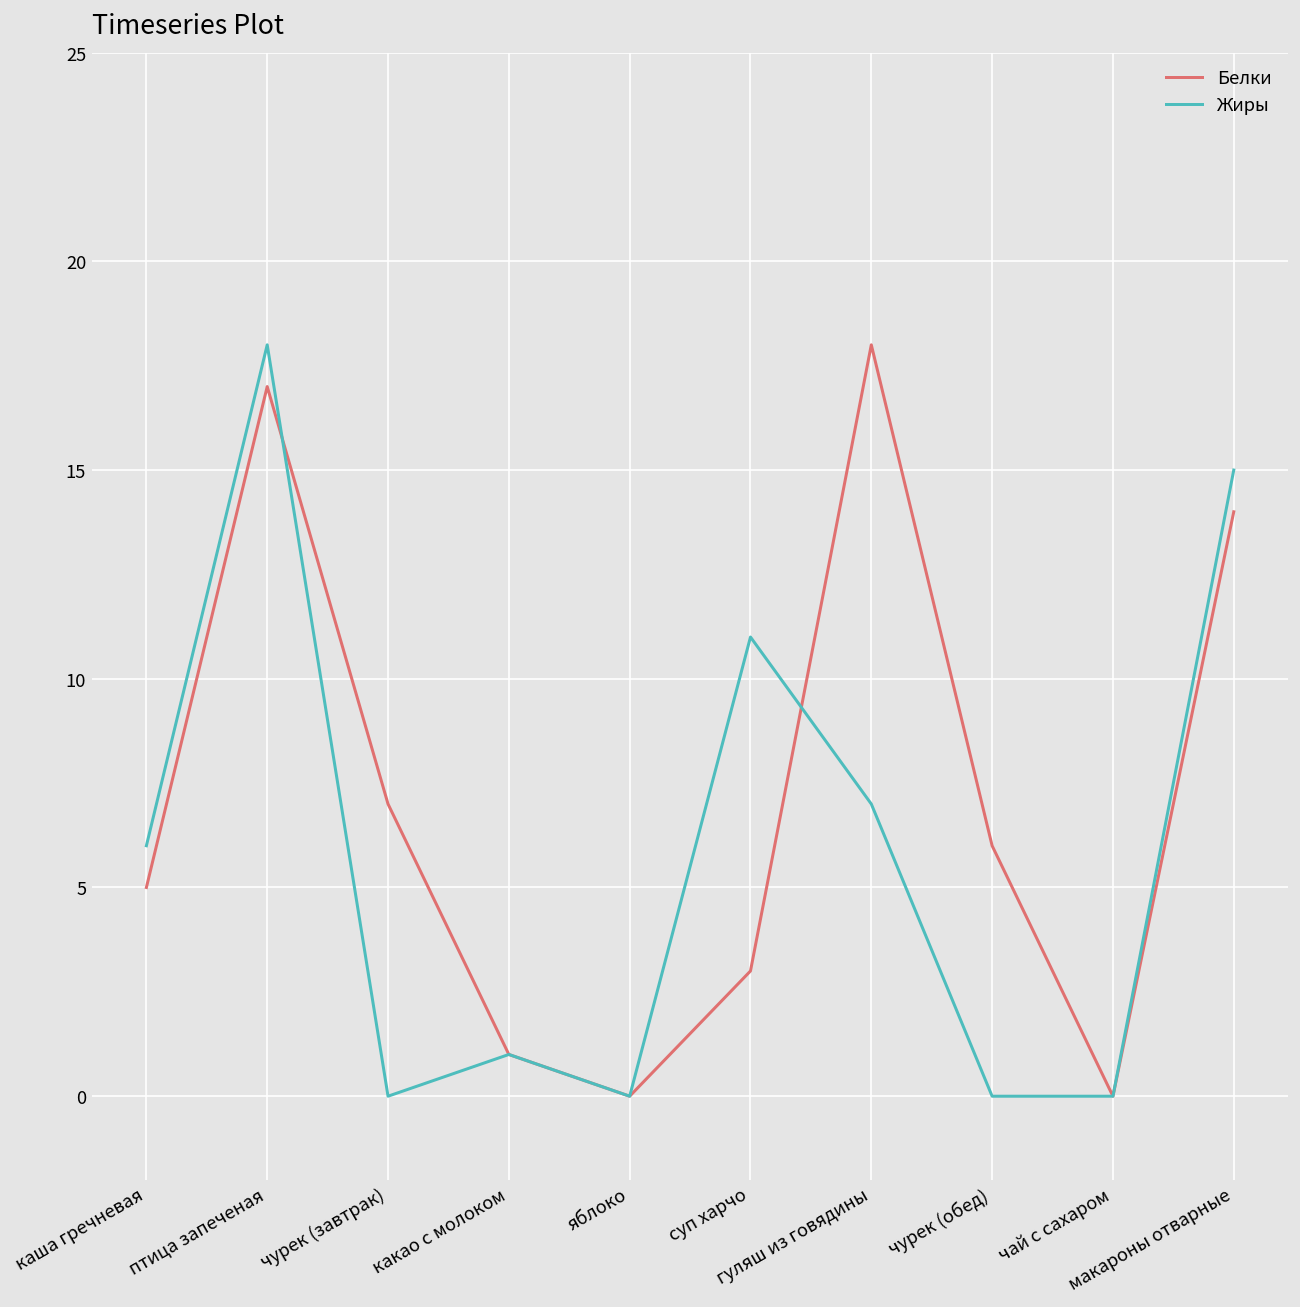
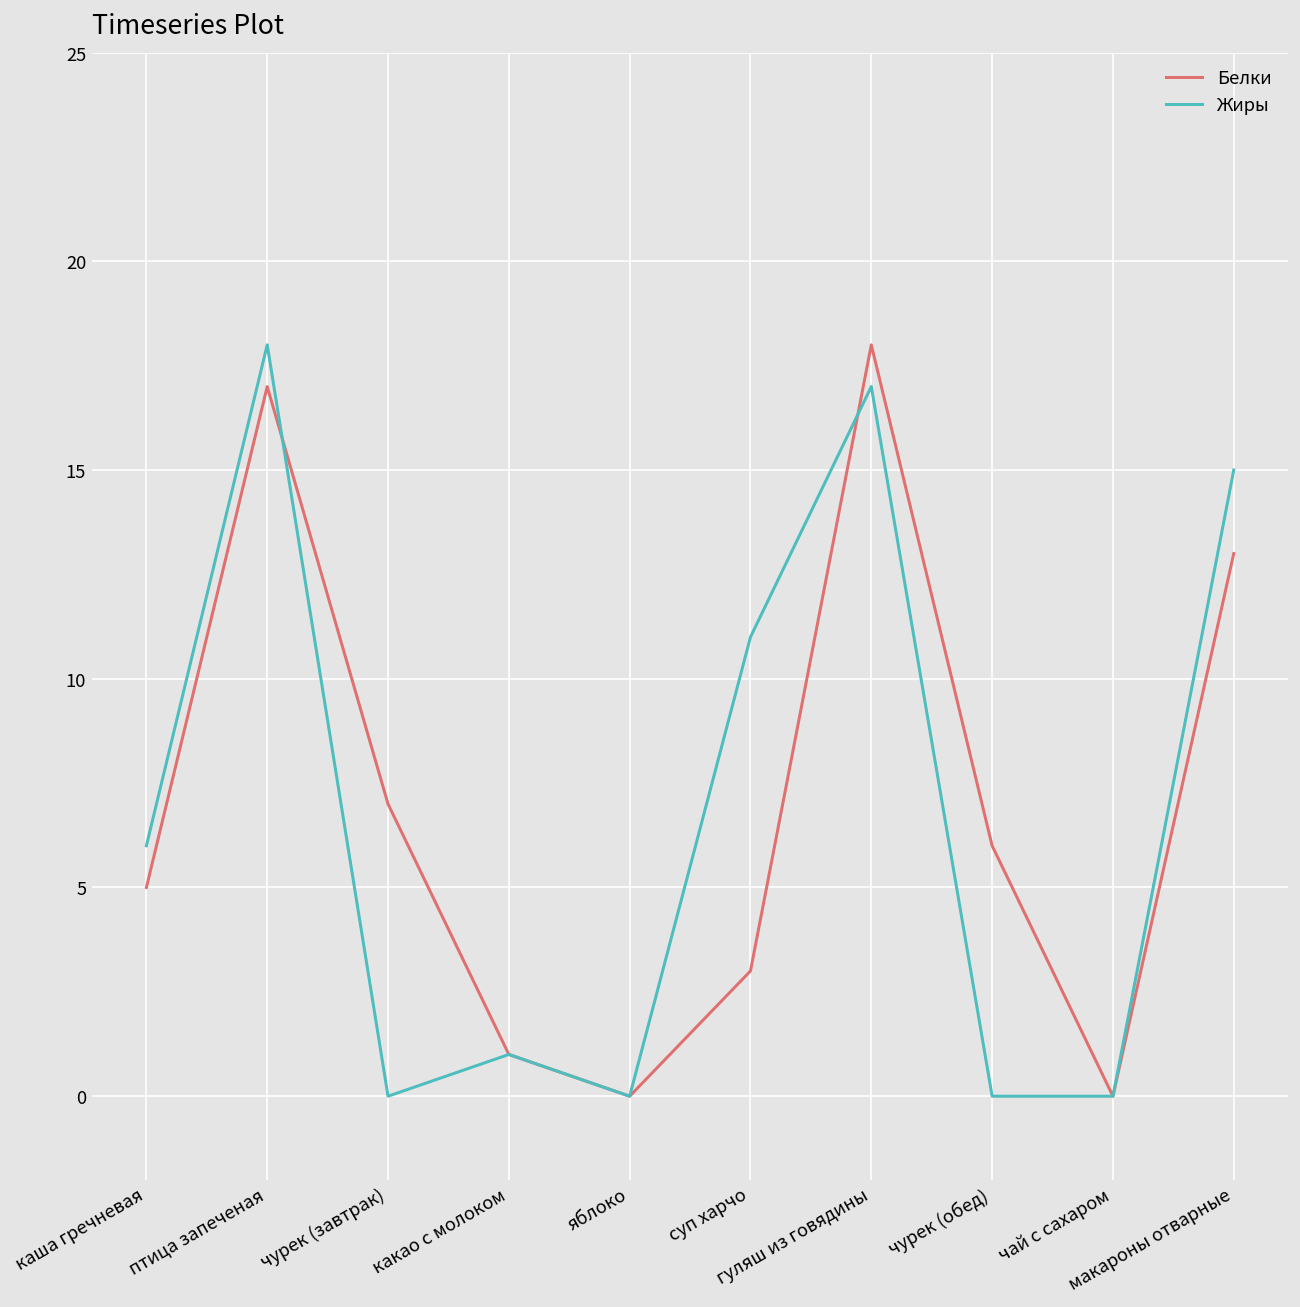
  {
    "Белки": {
      "каша гречневая": 5,
      "птица запеченая": 17,
      "чурек (завтрак)": 7,
      "суп харчо": 3,
      "гуляш из говядины": 18,
      "чурек (обед)": 6,
-     "макароны отварные": 14
+     "макароны отварные": 13
    },
    "Жиры": {
      "каша гречневая": 6,
      "птица запеченая": 18,
      "чурек (завтрак)": 0,
      "суп харчо": 11,
-     "гуляш из говядины": 7,
+     "гуляш из говядины": 17,
      "чурек (обед)": 0,
      "макароны отварные": 15
    }
  }
